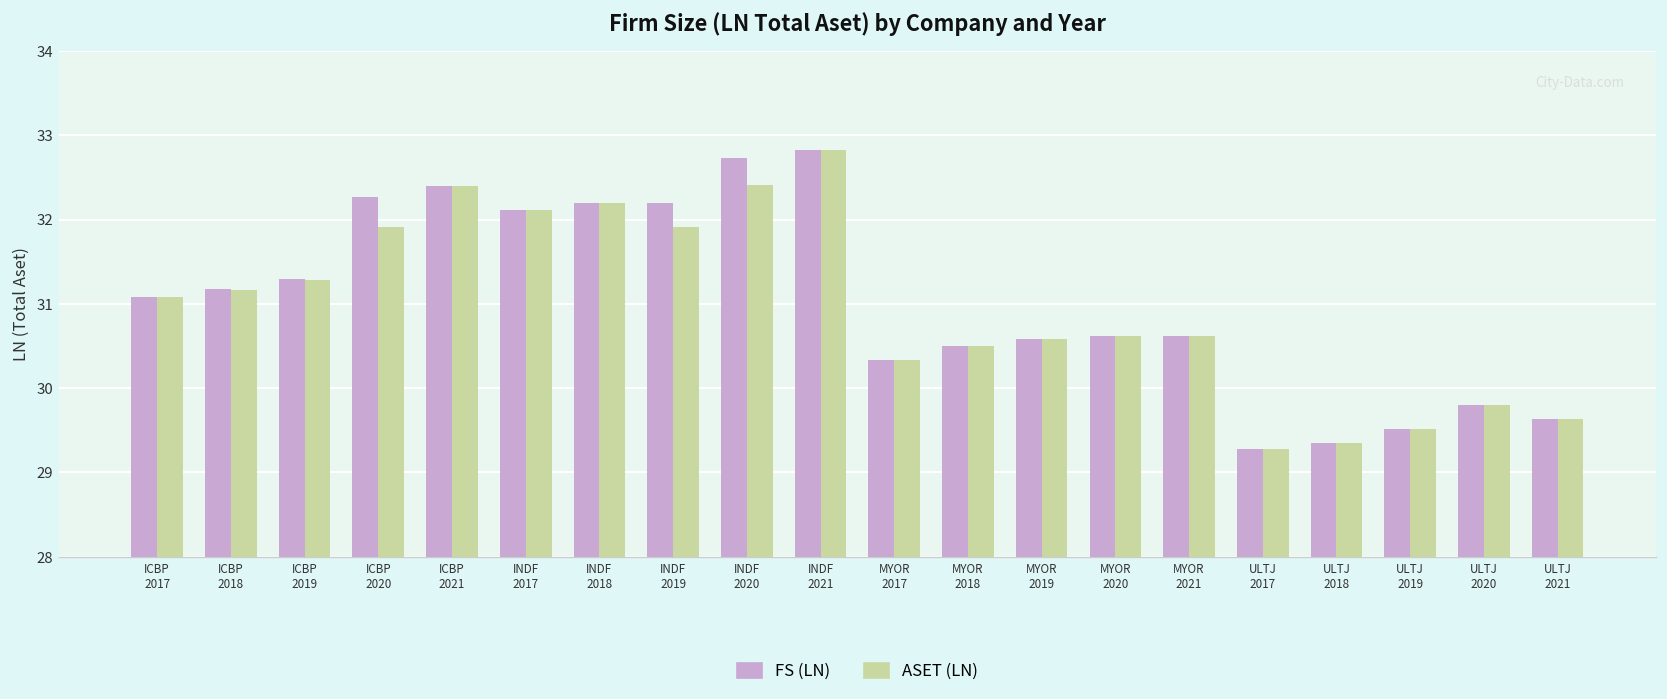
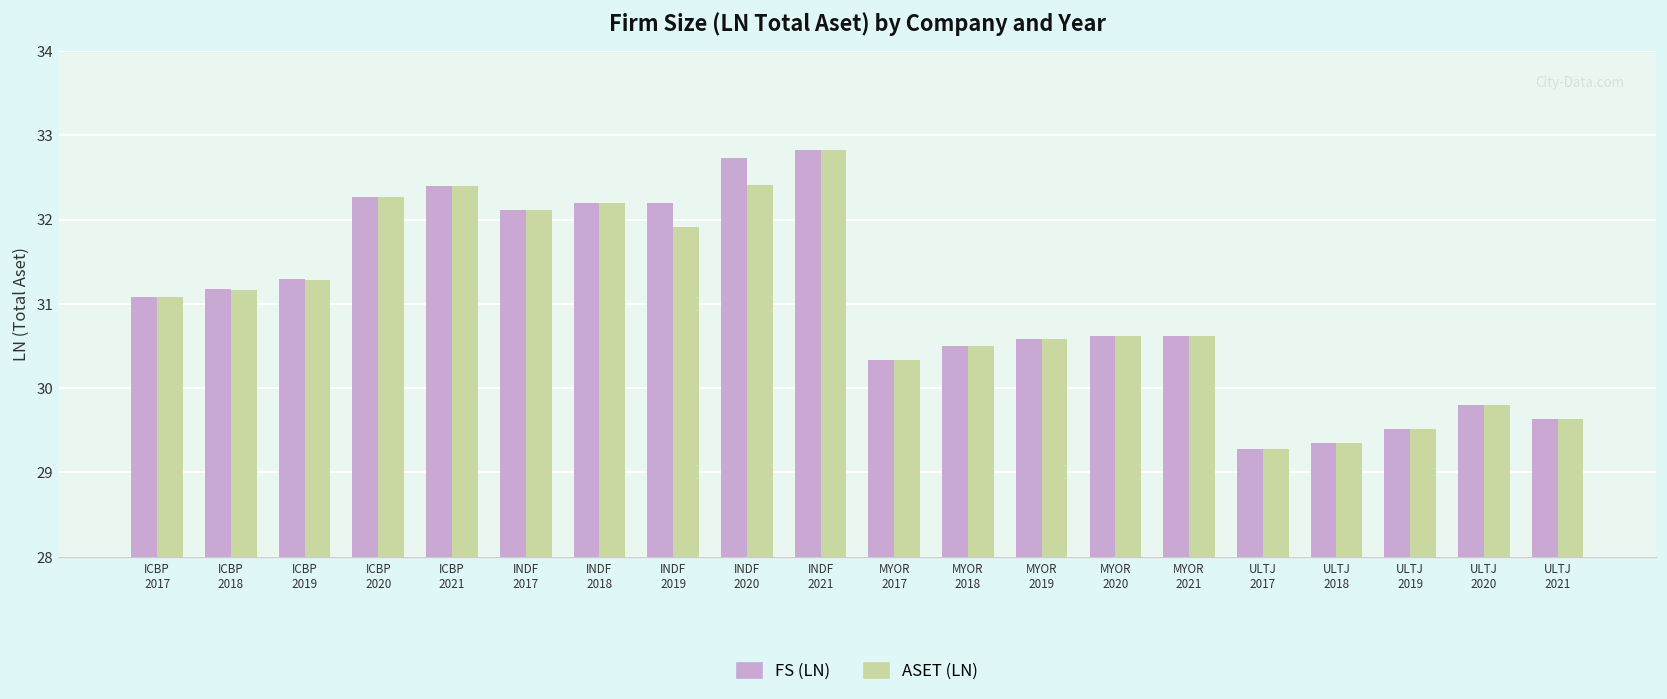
  {
    "FS (LN)": {
      "ICBP 2017": 31.1,
      "ICBP 2018": 31.2,
      "ICBP 2019": 31.3,
      "ICBP 2020": 32.3,
      "ICBP 2021": 32.4,
      "INDF 2017": 32.1,
      "INDF 2018": 32.2,
      "INDF 2019": 32.2,
      "INDF 2020": 32.7,
      "INDF 2021": 32.8,
      "MYOR 2017": 30.3,
      "MYOR 2018": 30.5,
      "MYOR 2019": 30.6,
      "MYOR 2020": 30.6,
      "MYOR 2021": 30.6,
      "ULTJ 2017": 29.3,
      "ULTJ 2018": 29.4,
      "ULTJ 2019": 29.5,
      "ULTJ 2020": 29.8,
      "ULTJ 2021": 29.6
    },
    "ASET (LN)": {
      "ICBP 2017": 31.1,
      "ICBP 2018": 31.2,
      "ICBP 2019": 31.3,
-     "ICBP 2020": 31.9,
+     "ICBP 2020": 32.3,
      "ICBP 2021": 32.4,
      "INDF 2017": 32.1,
      "INDF 2018": 32.2,
      "INDF 2019": 31.9,
      "INDF 2020": 32.4,
      "INDF 2021": 32.8,
      "MYOR 2017": 30.3,
      "MYOR 2018": 30.5,
      "MYOR 2019": 30.6,
      "MYOR 2020": 30.6,
      "MYOR 2021": 30.6,
      "ULTJ 2017": 29.3,
      "ULTJ 2018": 29.3,
      "ULTJ 2019": 29.5,
      "ULTJ 2020": 29.8,
      "ULTJ 2021": 29.6
    }
  }
